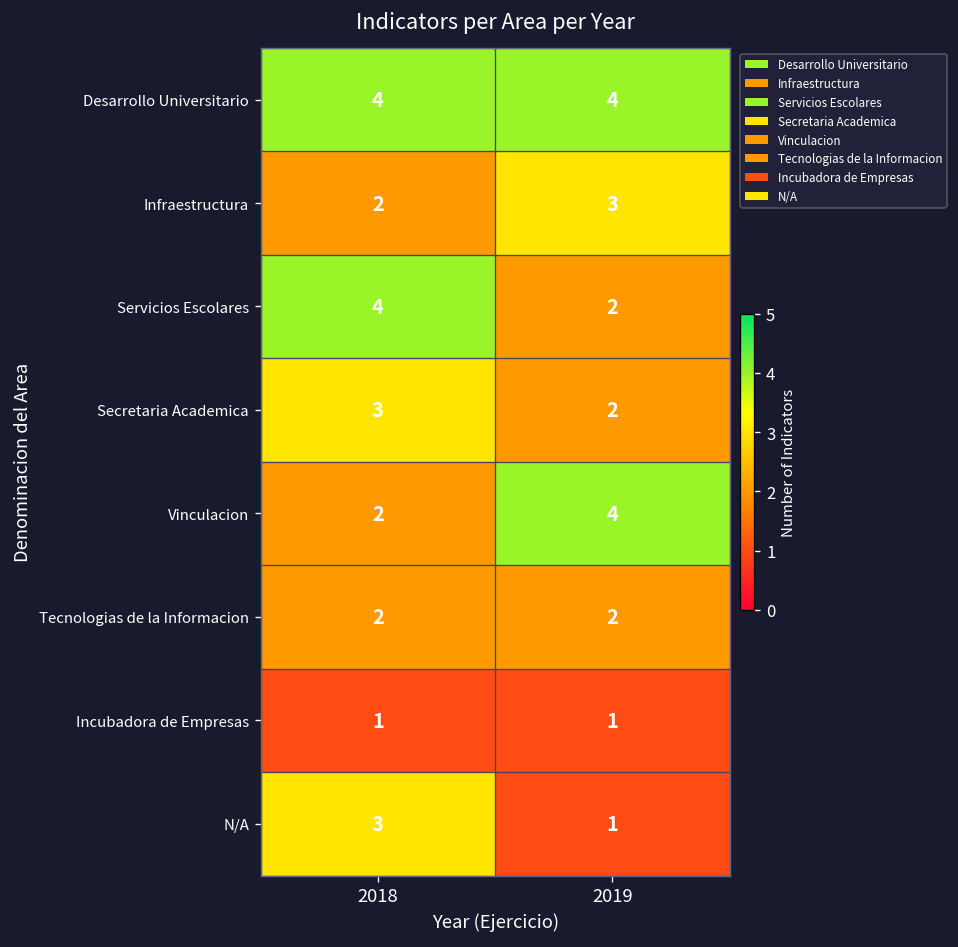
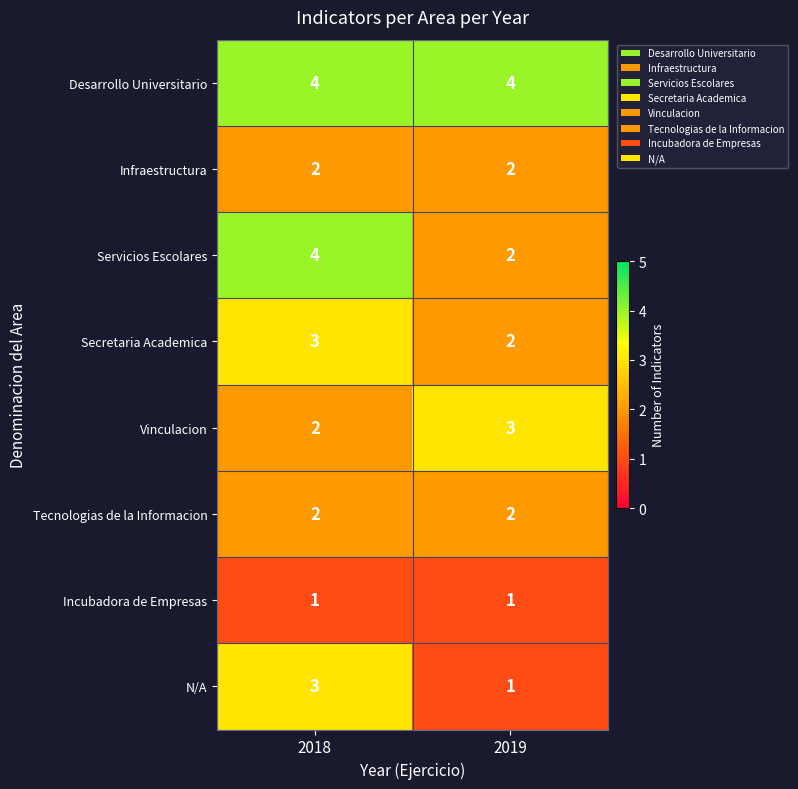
  {
    "Desarrollo Universitario": {
      "2018": 4,
      "2019": 4
    },
    "Infraestructura": {
      "2018": 2,
-     "2019": 3
+     "2019": 2
    },
    "Servicios Escolares": {
      "2018": 4,
      "2019": 2
    },
    "Secretaria Academica": {
      "2018": 3,
      "2019": 2
    },
    "Vinculacion": {
      "2018": 2,
-     "2019": 4
+     "2019": 3
    },
    "Tecnologias de la Informacion": {
      "2018": 2,
      "2019": 2
    },
    "Incubadora de Empresas": {
      "2018": 1,
      "2019": 1
    },
    "N/A": {
      "2018": 3,
      "2019": 1
    }
  }
